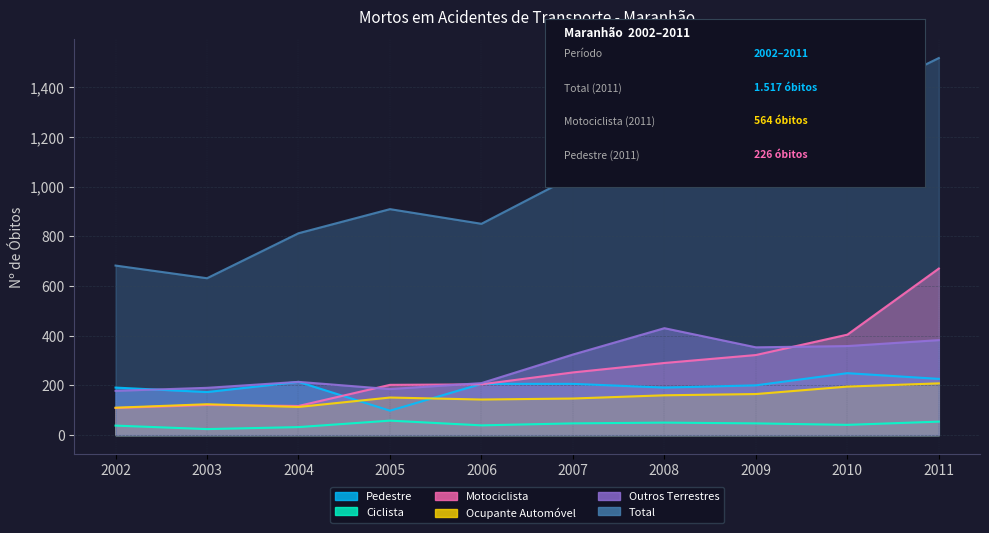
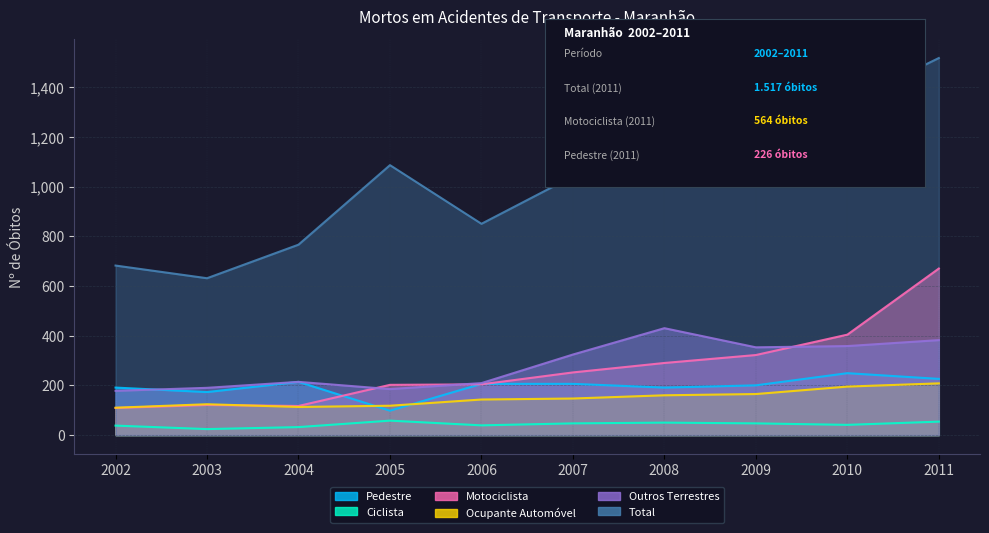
  {
    "Pedestre": {
      "2002": "190",
      "2003": "170",
      "2005": "100",
      "2007": "210",
      "2008": "190",
      "2009": "200",
      "2010": "250",
      "2011": "230"
    },
    "Ciclista": {
      "2002": "40",
      "2003": "20",
      "2004": "30",
      "2005": "60",
      "2006": "40",
      "2007": "50",
      "2008": "50",
      "2009": "50",
      "2010": "40",
      "2011": "50"
    },
    "Motociclista": {
      "2005": "200",
      "2007": "250",
      "2008": "290",
      "2009": "320",
      "2010": "400",
      "2011": "670"
    },
    "Ocupante Automóvel": {
-     "2005": "150",
+     "2005": "120",
      "2006": "140",
      "2007": "150",
      "2008": "160",
      "2009": "170",
      "2010": "200",
      "2011": "210"
    },
    "Outros Terrestres": {
      "2002": "180",
      "2003": "190",
      "2005": "190",
      "2007": "320",
      "2008": "430",
      "2009": "350",
      "2010": "360",
      "2011": "380"
    },
    "Total": {
      "2002": "680",
      "2003": "630",
-     "2004": "810",
-     "2005": "910",
+     "2004": "770",
+     "2005": "1,090",
      "2006": "850",
      "2007": "1,040",
      "2008": "1,160",
      "2009": "1,150",
      "2010": "1,340",
      "2011": "1,520"
    }
  }
